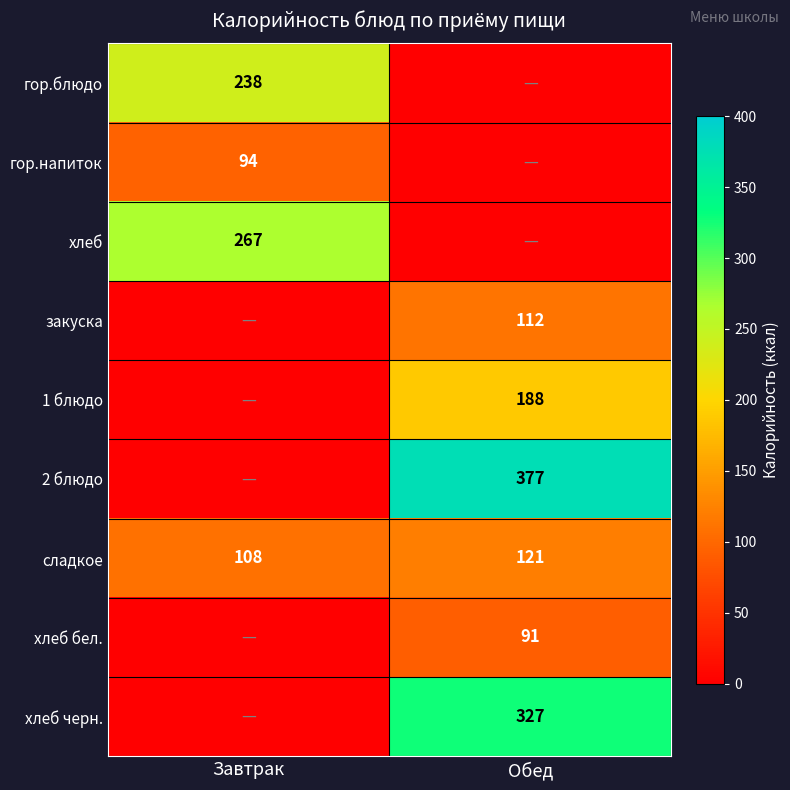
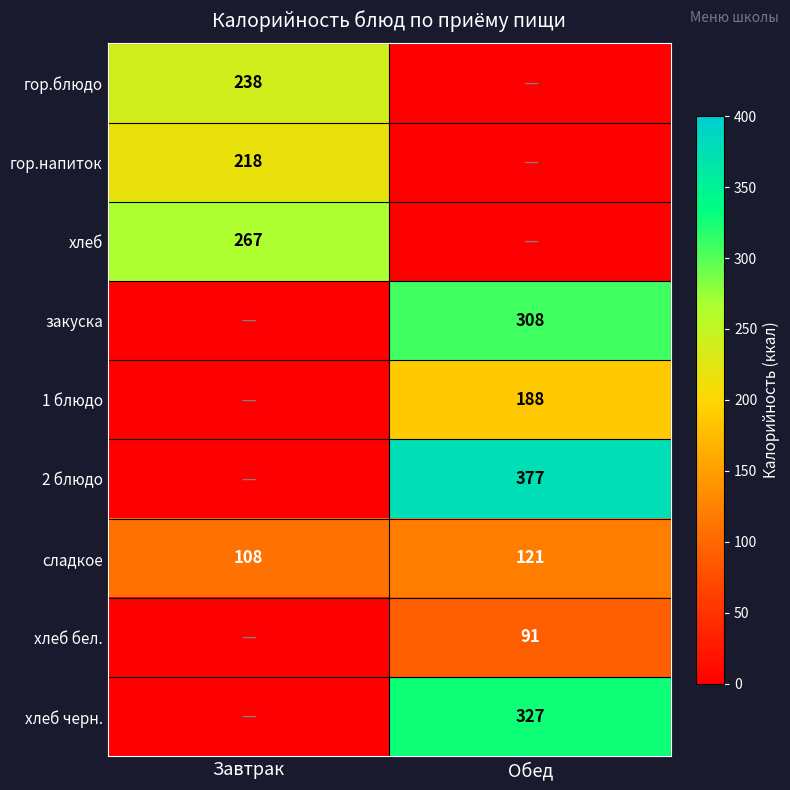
  {
    "гор.блюдо": {
      "Завтрак": 238
    },
    "гор.напиток": {
-     "Завтрак": 94
+     "Завтрак": 218
    },
    "хлеб": {
      "Завтрак": 267
    },
    "закуска": {
-     "Обед": 112
+     "Обед": 308
    },
    "1 блюдо": {
      "Обед": 188
    },
    "2 блюдо": {
      "Обед": 377
    },
    "сладкое": {
      "Завтрак": 108,
      "Обед": 121
    },
    "хлеб бел.": {
      "Обед": 91
    },
    "хлеб черн.": {
      "Обед": 327
    }
  }
